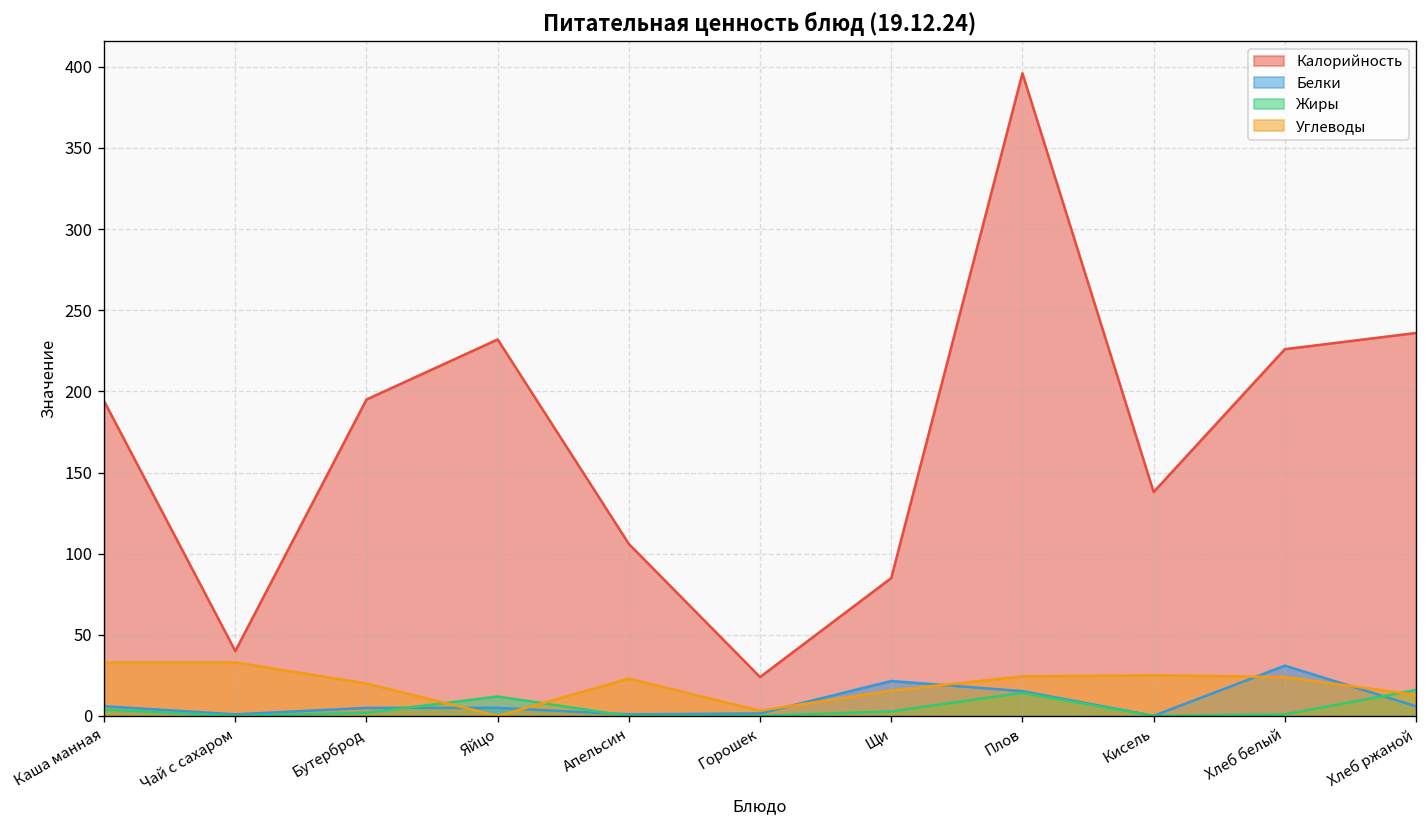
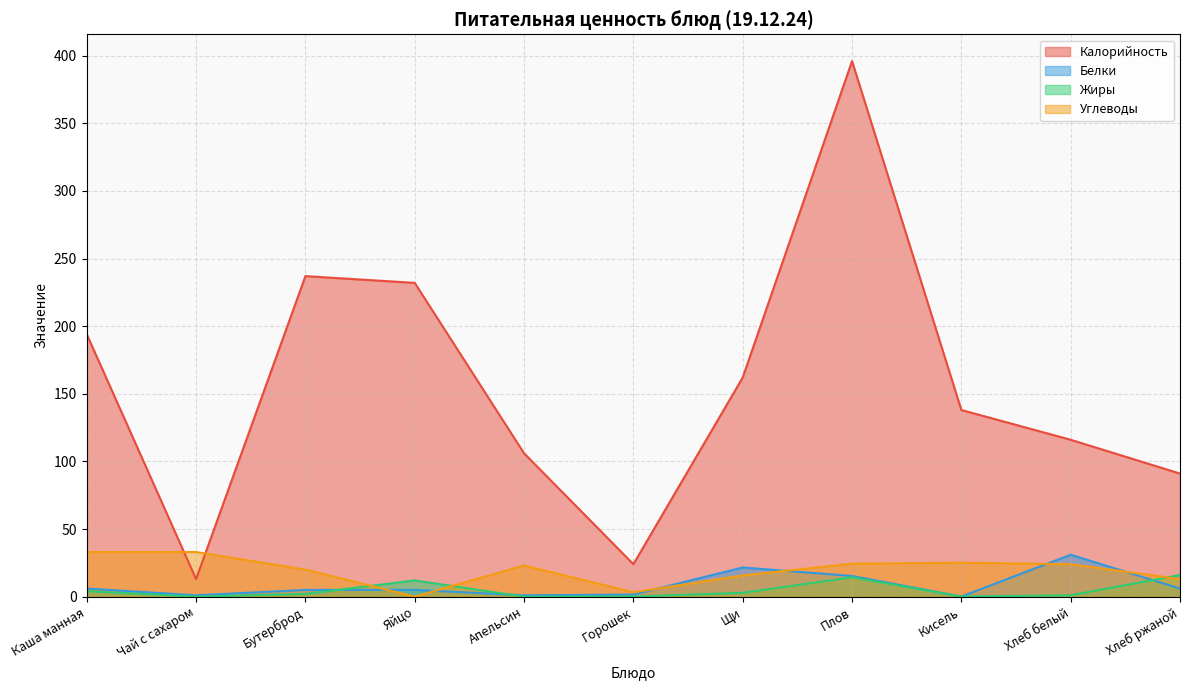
  {
    "Калорийность": {
      "Каша манная": 194,
-     "Чай с сахаром": 40,
-     "Бутерброд": 195,
+     "Чай с сахаром": 13,
+     "Бутерброд": 237,
      "Яйцо": 232,
      "Апельсин": 106,
      "Горошек": 24,
-     "Щи": 85,
+     "Щи": 162,
      "Плов": 396,
      "Кисель": 138,
-     "Хлеб белый": 226,
-     "Хлеб ржаной": 236
+     "Хлеб белый": 116,
+     "Хлеб ржаной": 91
    },
    "Белки": {
      "Каша манная": 6,
      "Бутерброд": 5,
      "Яйцо": 5,
      "Щи": 22,
      "Хлеб белый": 31,
      "Хлеб ржаной": 6
    },
    "Жиры": {
      "Каша манная": 4,
      "Бутерброд": 2,
      "Яйцо": 12,
      "Щи": 3,
      "Хлеб белый": 1,
      "Хлеб ржаной": 16
    },
    "Углеводы": {
      "Каша манная": 33,
      "Чай с сахаром": 33,
      "Бутерброд": 20,
      "Яйцо": 0,
      "Апельсин": 23,
      "Щи": 16,
      "Плов": 24,
      "Кисель": 25,
      "Хлеб белый": 24,
      "Хлеб ржаной": 13
    }
  }
